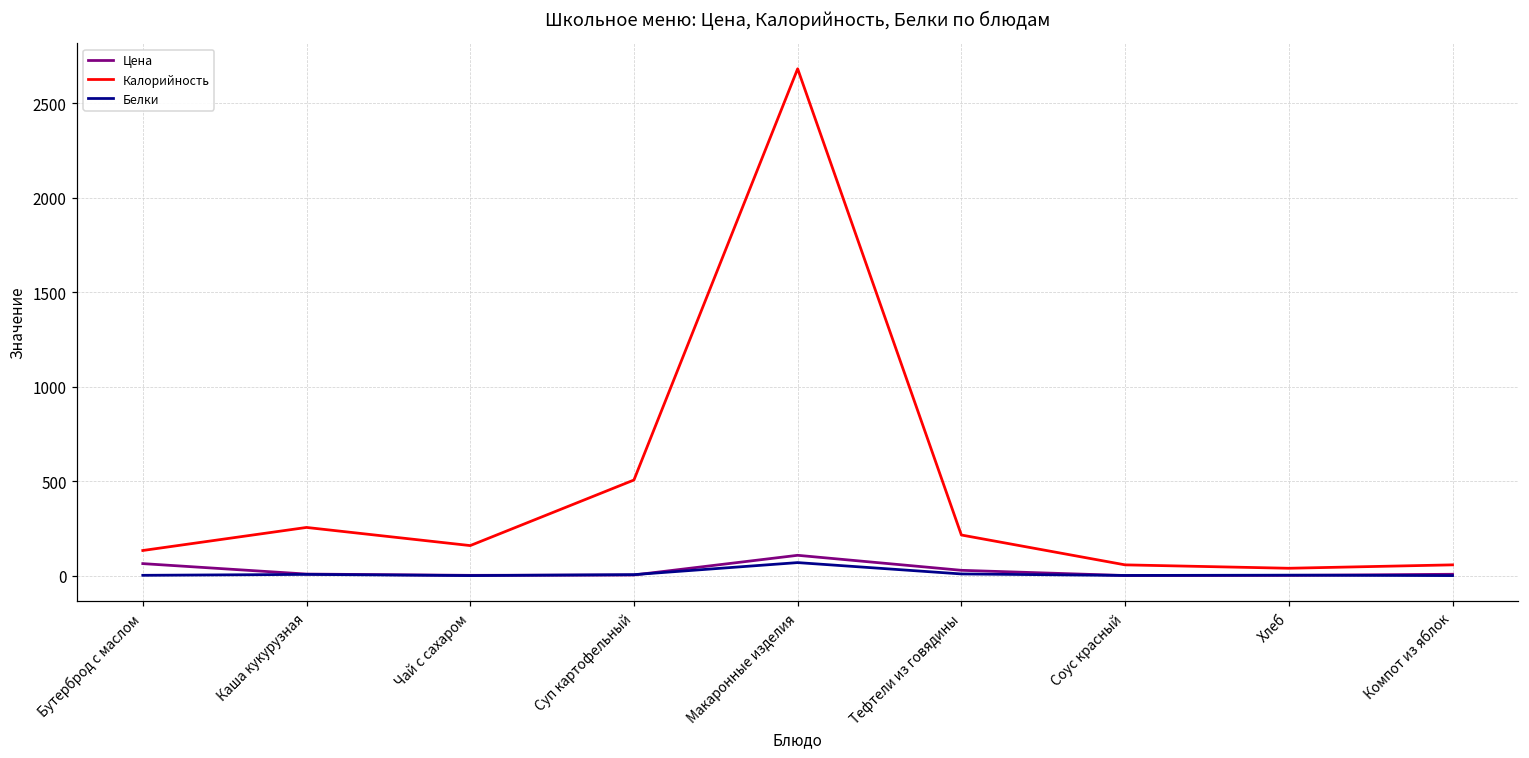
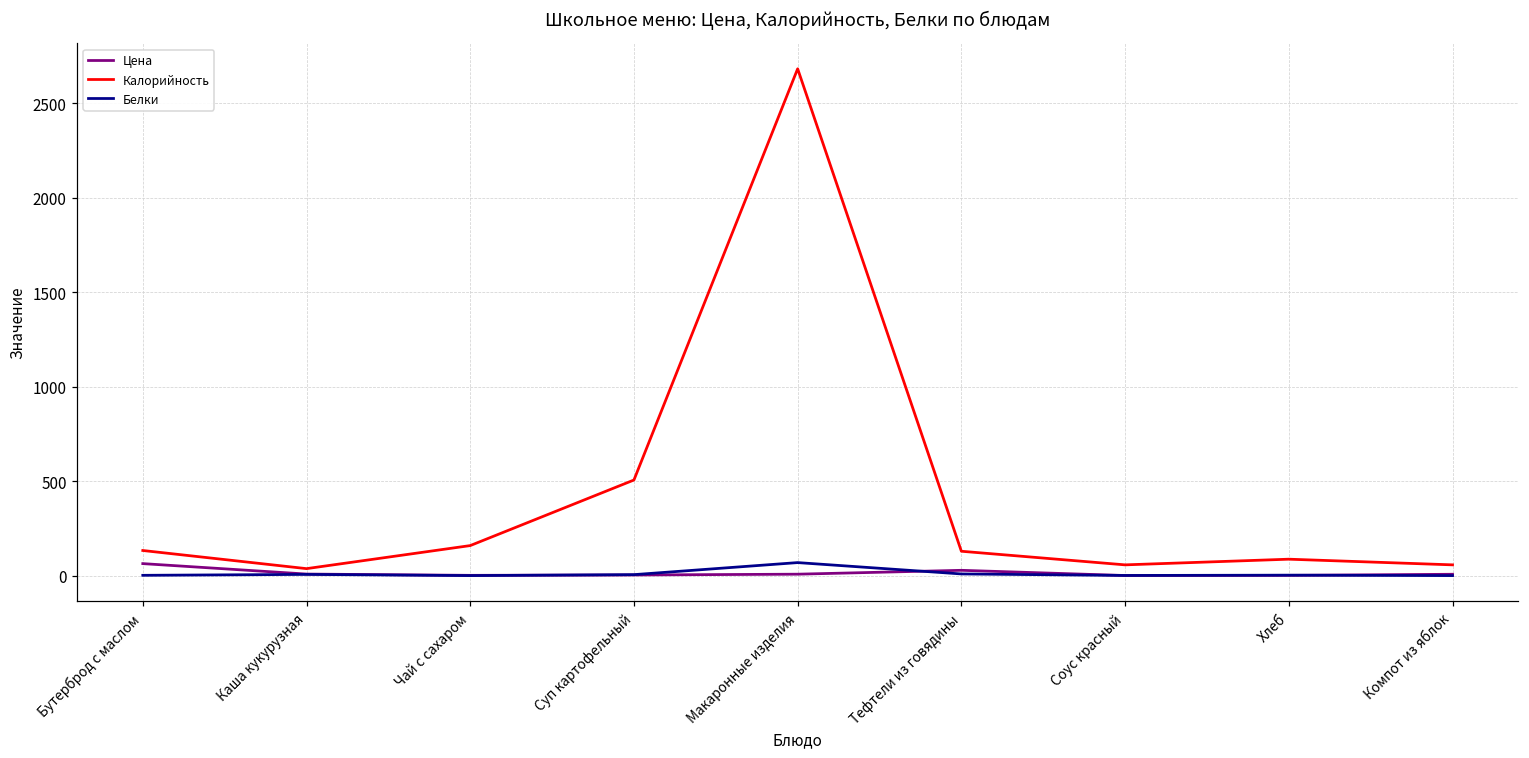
  {
    "Цена": {
      "Бутерброд с маслом": 60,
-     "Макаронные изделия": 110,
+     "Макаронные изделия": 10,
      "Тефтели из говядины": 30
    },
    "Калорийность": {
      "Бутерброд с маслом": 130,
-     "Каша кукурузная": 260,
+     "Каша кукурузная": 40,
      "Чай с сахаром": 160,
      "Суп картофельный": 510,
      "Макаронные изделия": 2680,
-     "Тефтели из говядины": 220,
+     "Тефтели из говядины": 130,
      "Соус красный": 60,
-     "Хлеб": 40,
+     "Хлеб": 90,
      "Компот из яблок": 60
    },
    "Белки": {
      "Бутерброд с маслом": 0,
      "Макаронные изделия": 70,
      "Тефтели из говядины": 10
    }
  }
